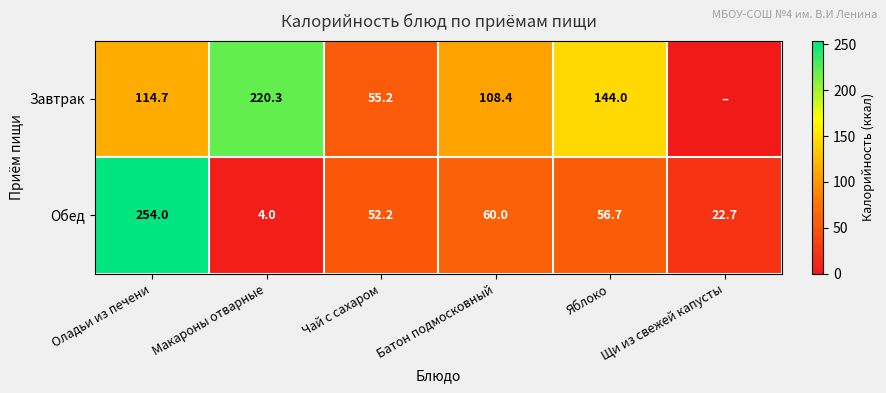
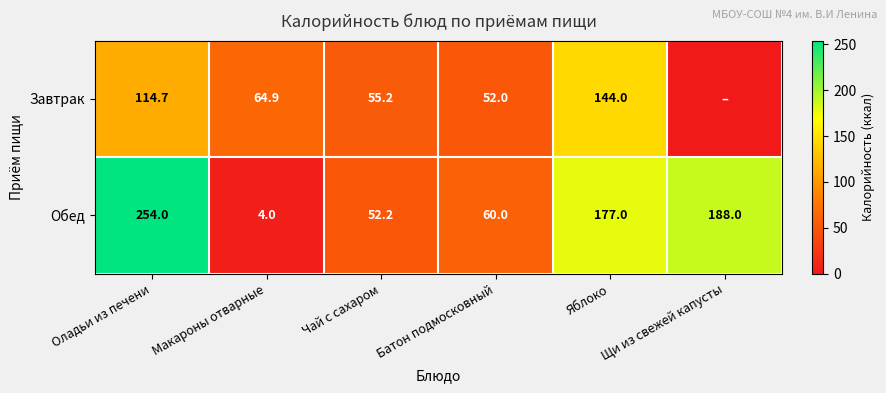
  {
    "Завтрак": {
      "Оладьи из печени": 114.7,
-     "Макароны отварные": 220.3,
+     "Макароны отварные": 64.9,
      "Чай с сахаром": 55.2,
-     "Батон подмосковный": 108.4,
+     "Батон подмосковный": 52.0,
      "Яблоко": 144.0
    },
    "Обед": {
      "Оладьи из печени": 254.0,
      "Макароны отварные": 4.0,
      "Чай с сахаром": 52.2,
      "Батон подмосковный": 60.0,
-     "Яблоко": 56.7,
-     "Щи из свежей капусты": 22.7
+     "Яблоко": 177.0,
+     "Щи из свежей капусты": 188.0
    }
  }
